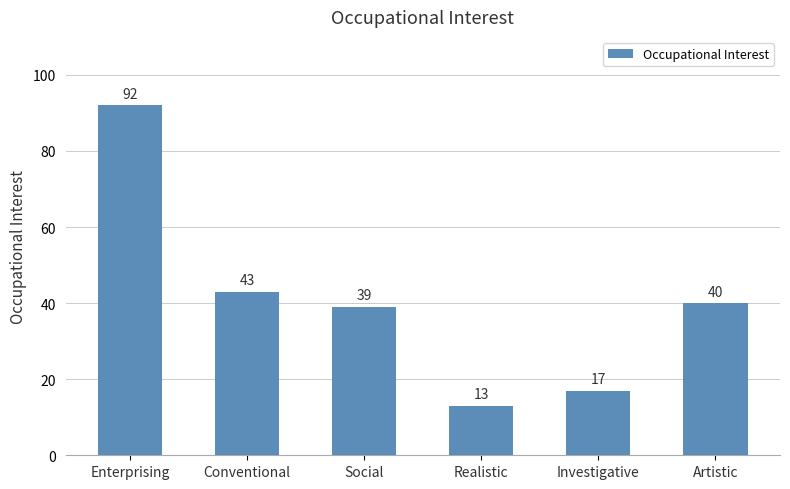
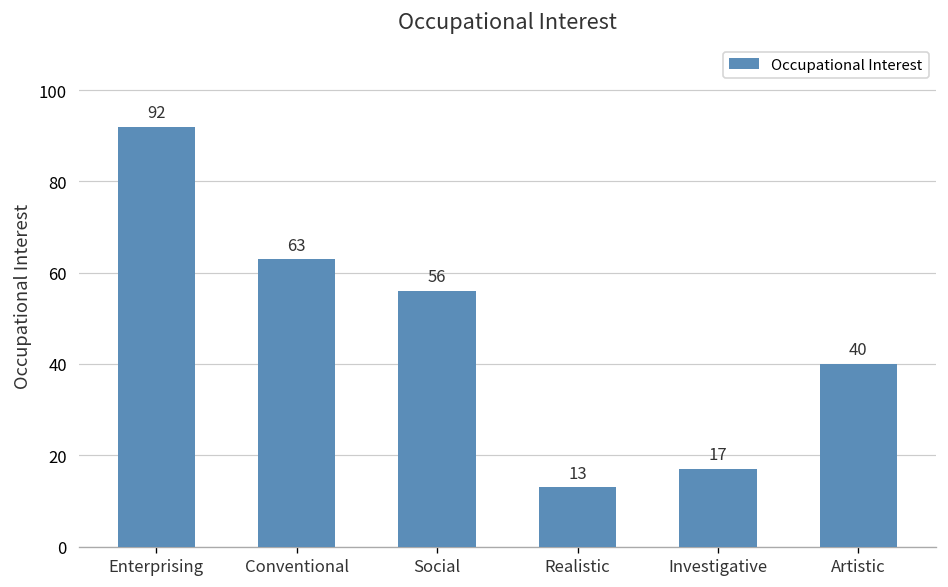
  {
    "Enterprising": 92,
-   "Conventional": 43,
-   "Social": 39,
+   "Conventional": 63,
+   "Social": 56,
    "Realistic": 13,
    "Investigative": 17,
    "Artistic": 40
  }
